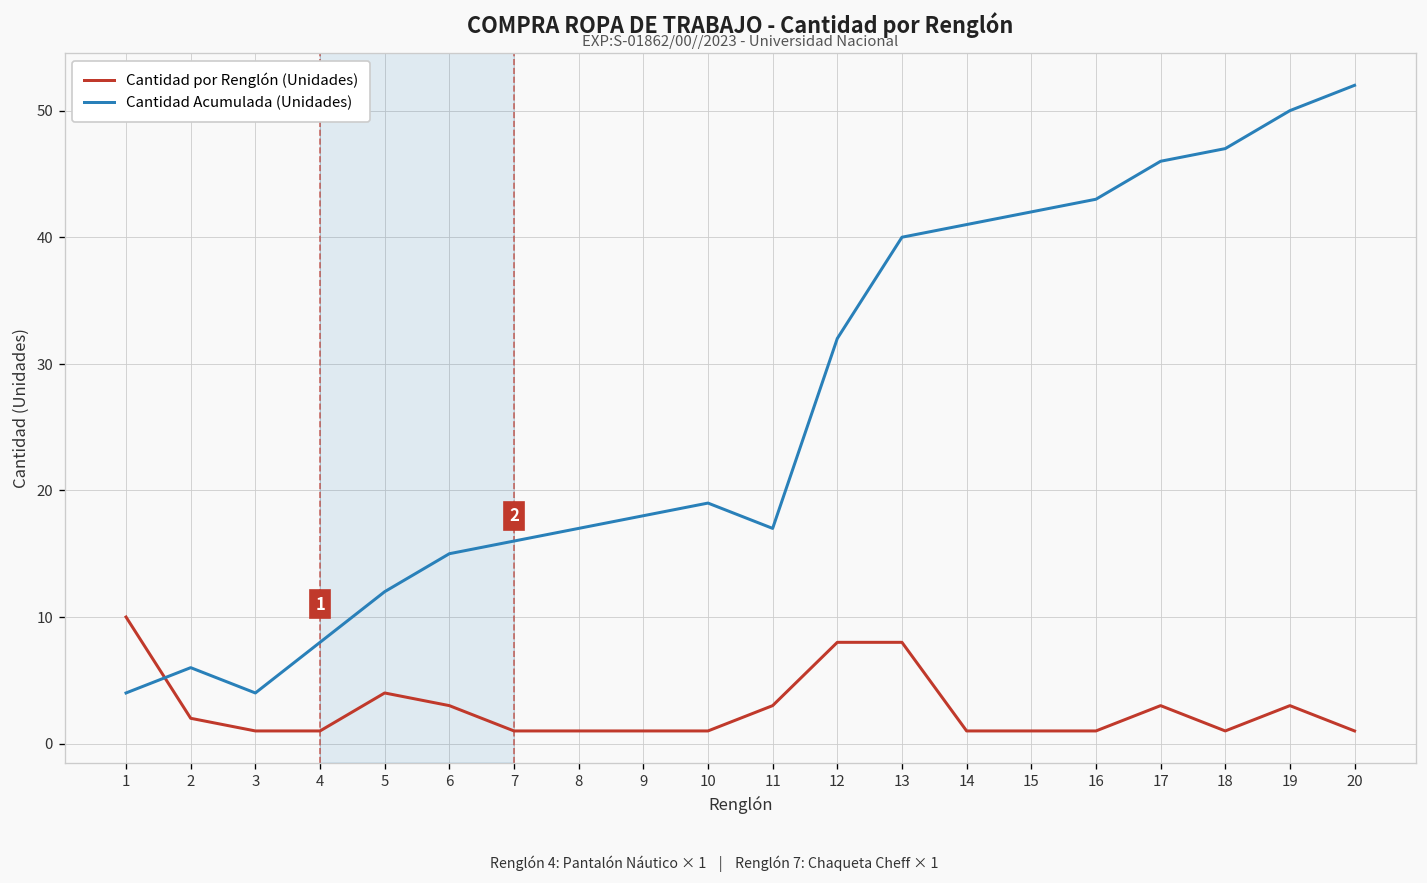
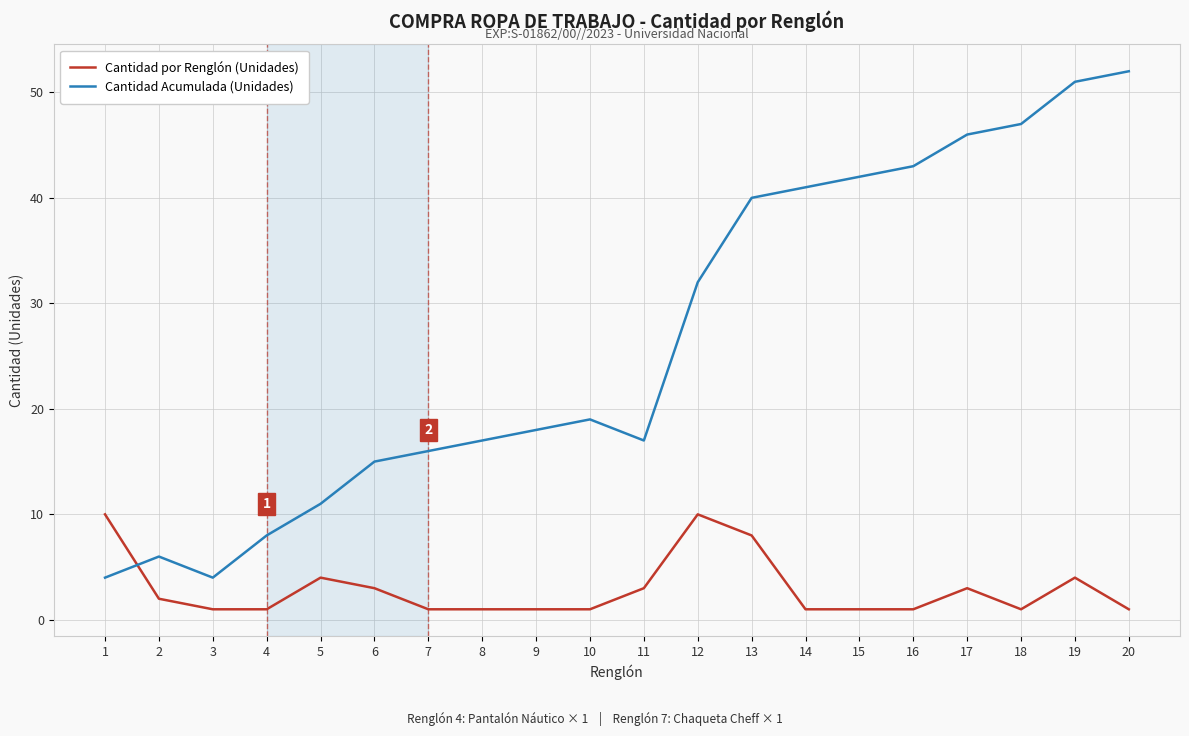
  {
    "Cantidad por Renglón (Unidades)": {
      "1": 10,
      "2": 2,
      "3": 1,
      "4": 1,
      "5": 4,
      "6": 3,
      "7": 1,
      "8": 1,
      "9": 1,
      "10": 1,
      "11": 3,
-     "12": 8,
+     "12": 10,
      "13": 8,
      "14": 1,
      "15": 1,
      "16": 1,
      "17": 3,
      "18": 1,
-     "19": 3,
+     "19": 4,
      "20": 1
    },
    "Cantidad Acumulada (Unidades)": {
      "1": 4,
      "2": 6,
      "3": 4,
-     "5": 12,
+     "5": 11,
      "6": 15,
      "8": 17,
      "9": 18,
      "10": 19,
      "11": 17,
      "12": 32,
      "13": 40,
      "14": 41,
      "15": 42,
      "16": 43,
      "17": 46,
      "18": 47,
-     "19": 50,
+     "19": 51,
      "20": 52
    }
  }
